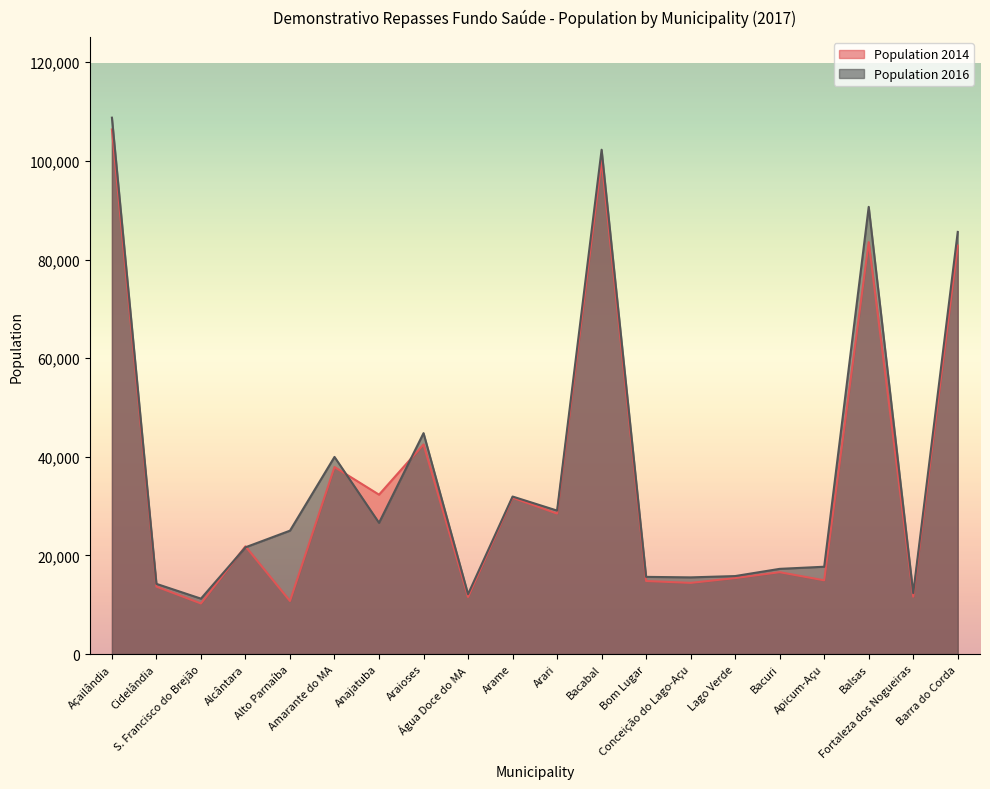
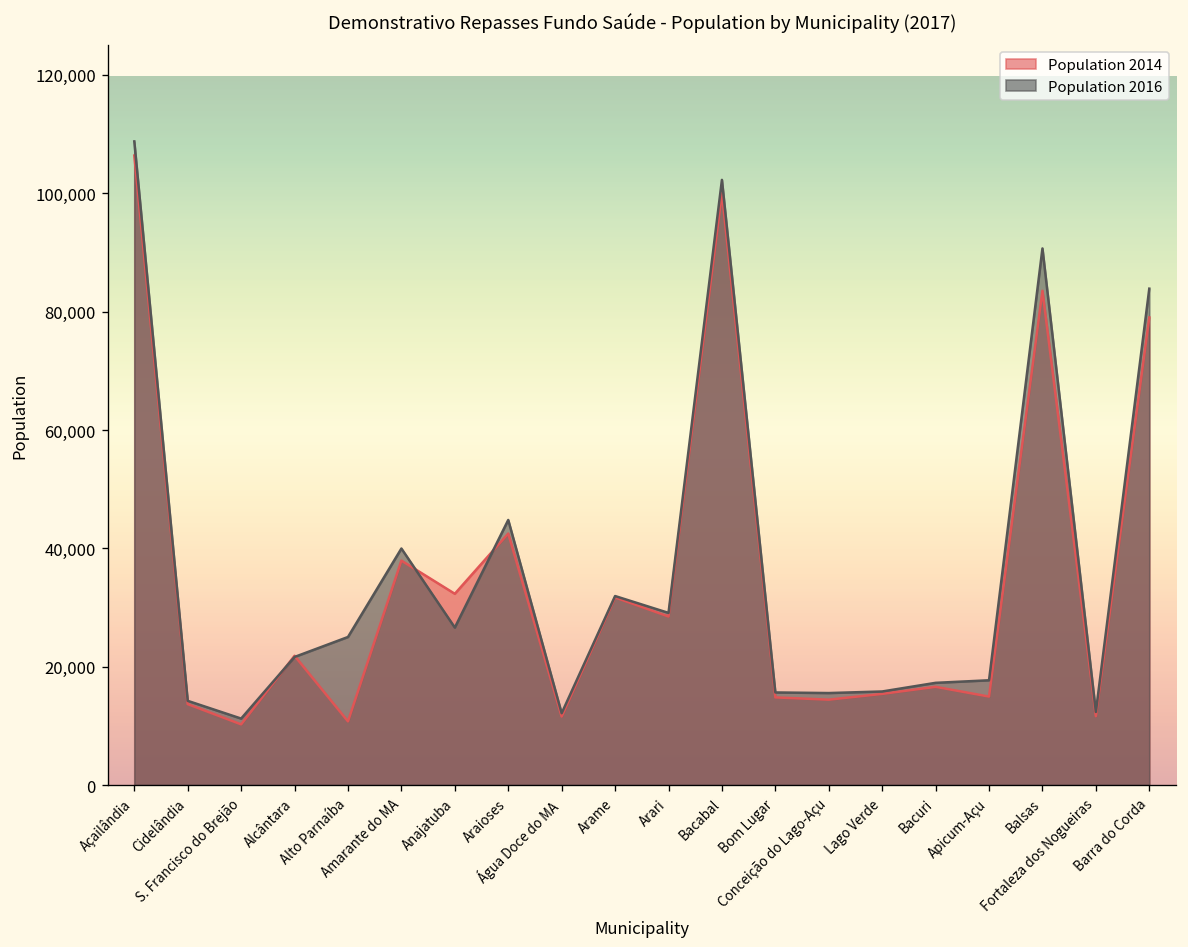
  {
    "Population 2014": {
      "Açailândia": "106,000",
      "Cidelândia": "14,000",
      "S. Francisco do Brejão": "10,000",
      "Alto Parnaíba": "11,000",
      "Amarante do MA": "38,000",
      "Anajatuba": "32,000",
      "Araioses": "43,000",
      "Água Doce do MA": "12,000",
      "Arari": "28,000",
      "Bacabal": "100,000",
      "Bom Lugar": "15,000",
      "Conceição do Lago-Açu": "14,000",
      "Bacuri": "17,000",
      "Apicum-Açu": "15,000",
      "Balsas": "84,000",
      "Fortaleza dos Nogueiras": "12,000",
-     "Barra do Corda": "83,000"
+     "Barra do Corda": "79,000"
    },
    "Population 2016": {
      "Açailândia": "109,000",
      "Cidelândia": "14,000",
      "S. Francisco do Brejão": "11,000",
      "Alto Parnaíba": "25,000",
      "Amarante do MA": "40,000",
      "Anajatuba": "27,000",
      "Araioses": "45,000",
      "Água Doce do MA": "12,000",
      "Arari": "29,000",
      "Bacabal": "102,000",
      "Bom Lugar": "16,000",
      "Conceição do Lago-Açu": "16,000",
      "Bacuri": "17,000",
      "Apicum-Açu": "18,000",
      "Balsas": "91,000",
      "Fortaleza dos Nogueiras": "12,000",
-     "Barra do Corda": "86,000"
+     "Barra do Corda": "84,000"
    }
  }
